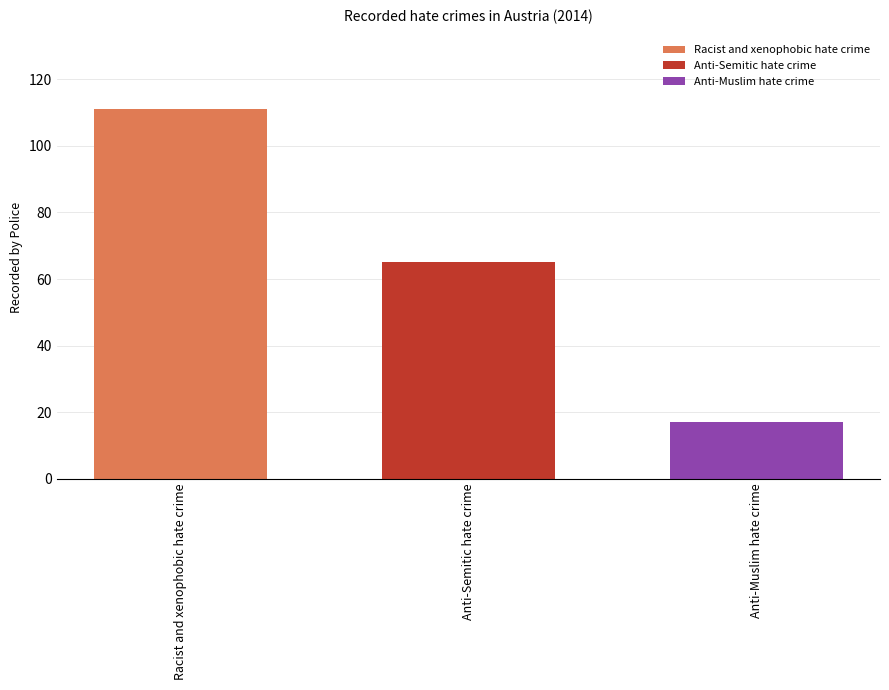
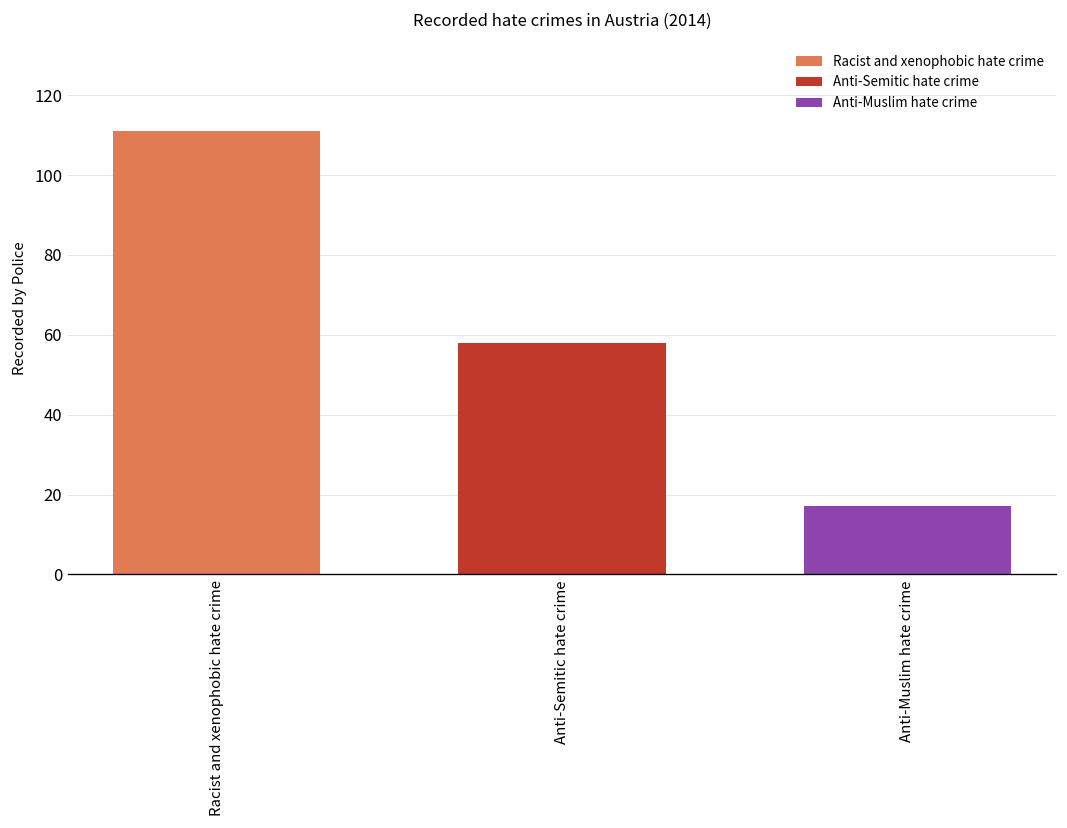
  {
    "Anti-Semitic hate crime": {
-     "Anti-Semitic hate crime": 65
+     "Anti-Semitic hate crime": 58
    },
    "Anti-Muslim hate crime": {
      "Anti-Muslim hate crime": 17
    }
  }
